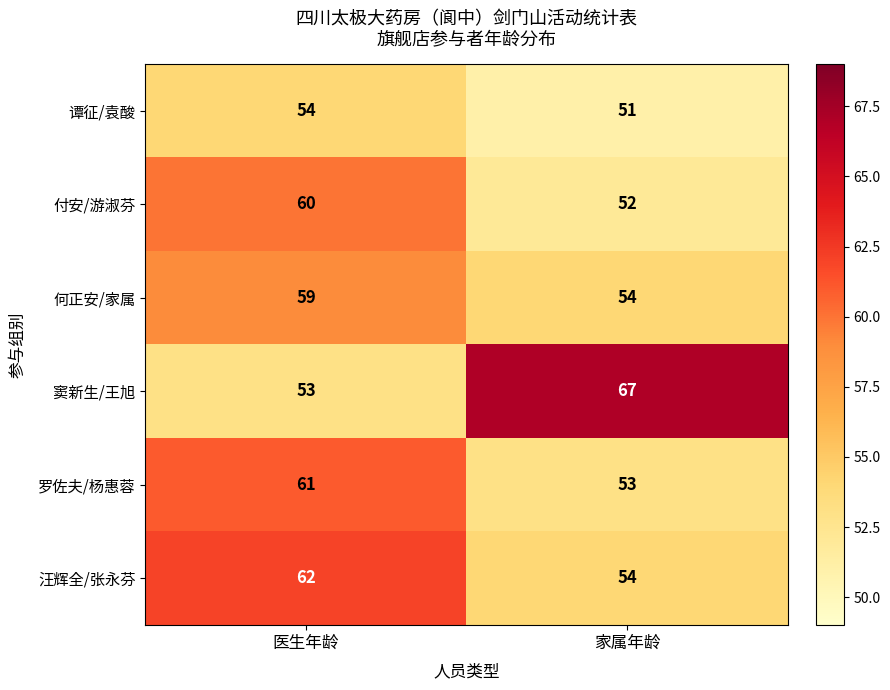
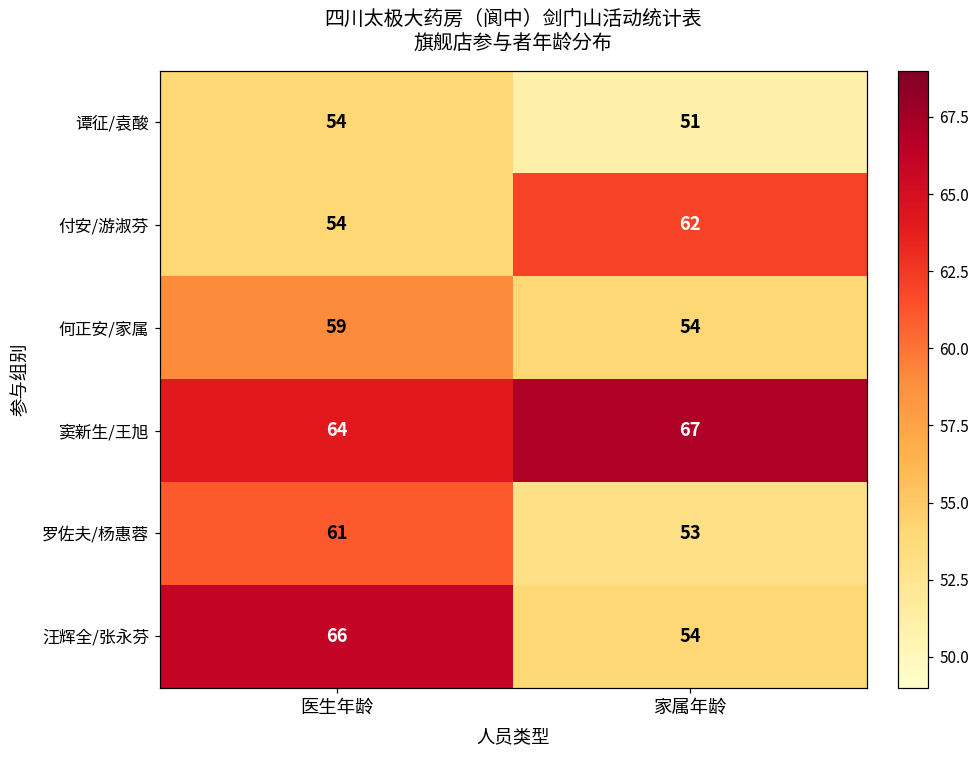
  {
    "谭征/袁酸": {
      "医生年龄": 54,
      "家属年龄": 51
    },
    "付安/游淑芬": {
-     "医生年龄": 60,
-     "家属年龄": 52
+     "医生年龄": 54,
+     "家属年龄": 62
    },
    "何正安/家属": {
      "医生年龄": 59,
      "家属年龄": 54
    },
    "窦新生/王旭": {
-     "医生年龄": 53,
+     "医生年龄": 64,
      "家属年龄": 67
    },
    "罗佐夫/杨惠蓉": {
      "医生年龄": 61,
      "家属年龄": 53
    },
    "汪辉全/张永芬": {
-     "医生年龄": 62,
+     "医生年龄": 66,
      "家属年龄": 54
    }
  }
